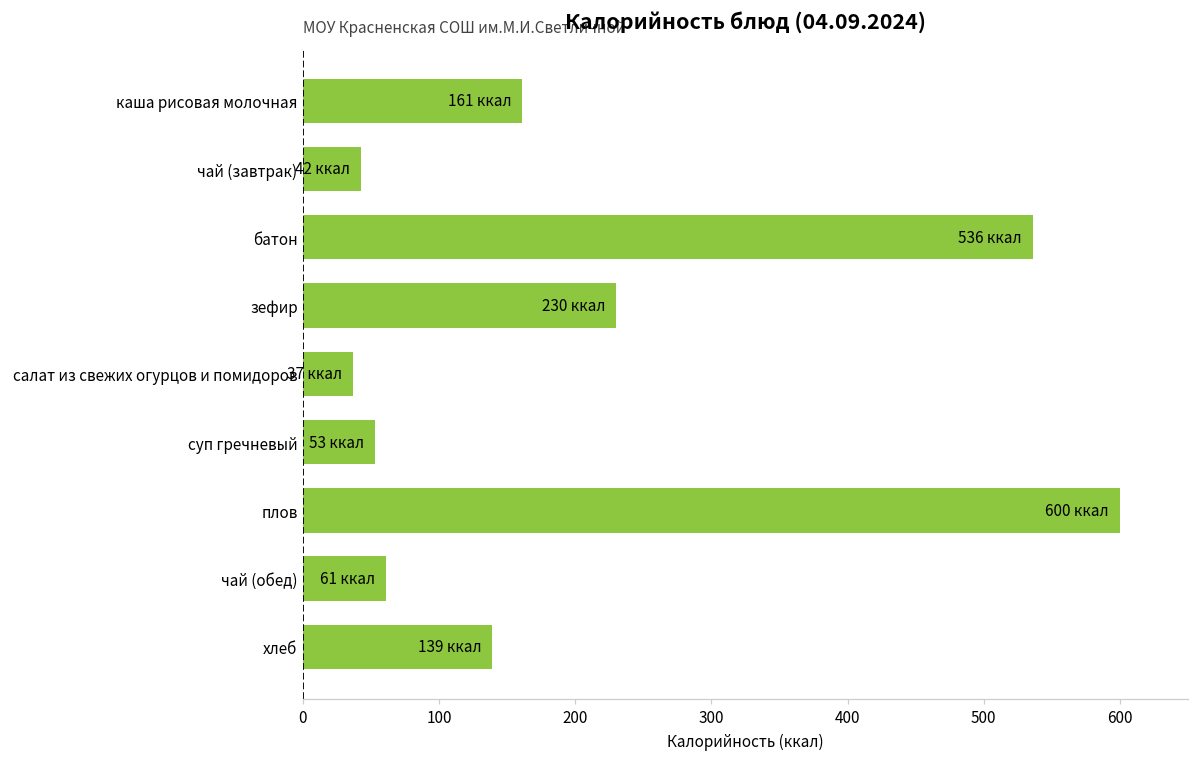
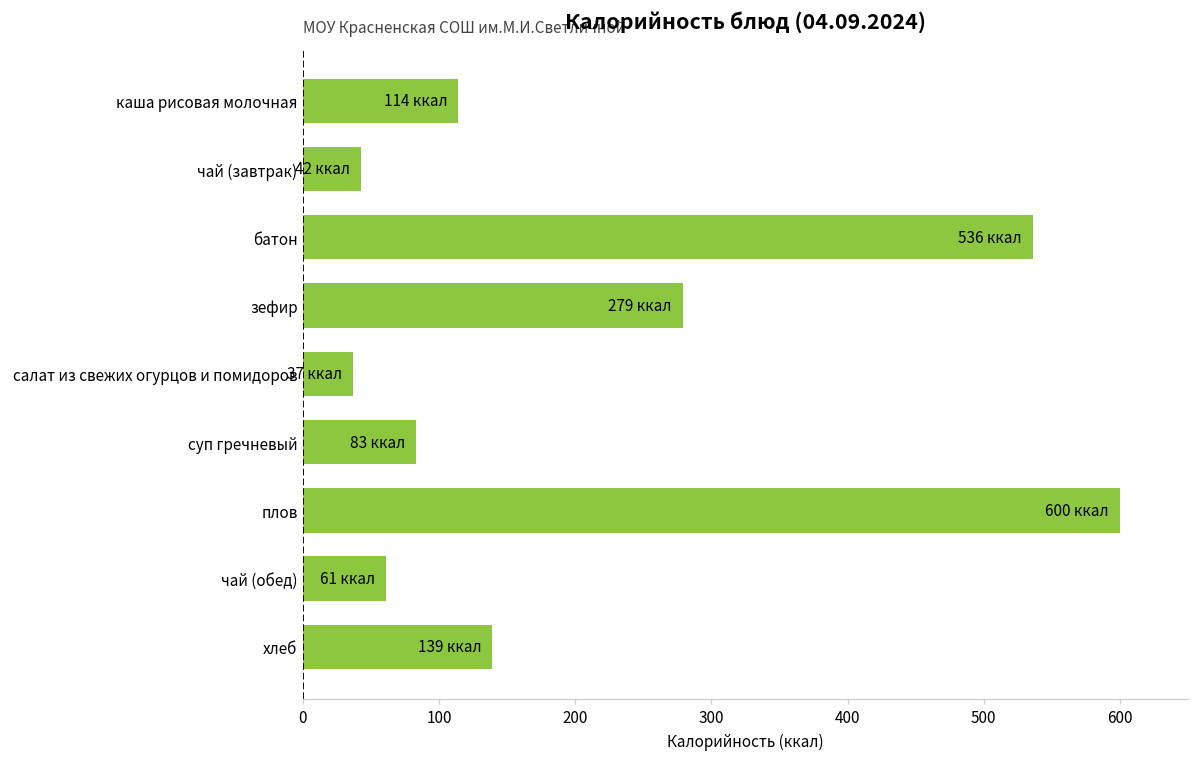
  {
-   "каша рисовая молочная": 161,
+   "каша рисовая молочная": 114,
    "чай (завтрак)": 42,
    "батон": 536,
-   "зефир": 230,
+   "зефир": 279,
    "салат из свежих огурцов и помидоров": 37,
-   "суп гречневый": 53,
+   "суп гречневый": 83,
    "плов": 600,
    "чай (обед)": 61,
    "хлеб": 139
  }
